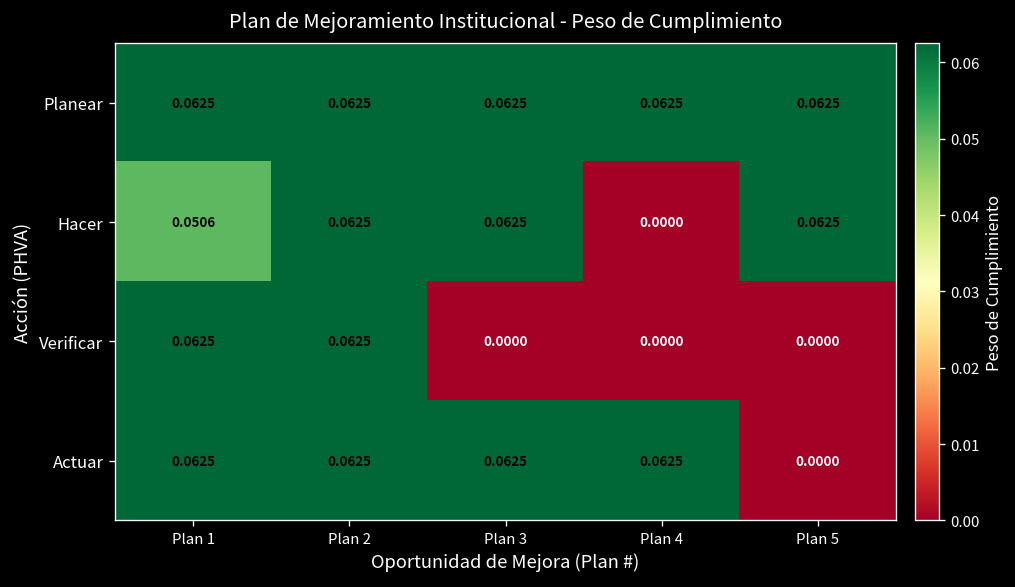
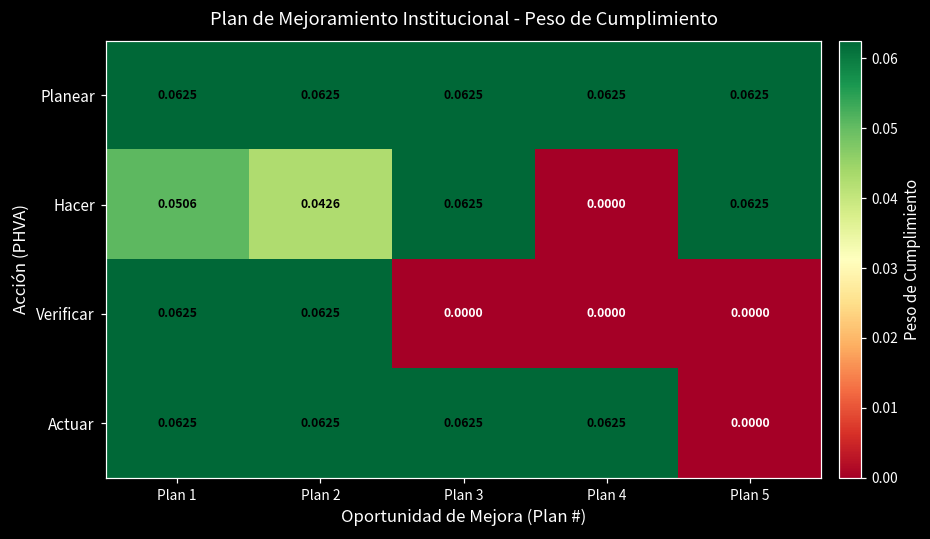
  {
    "Planear": {
      "Plan 1": 0.0625,
      "Plan 2": 0.0625,
      "Plan 3": 0.0625,
      "Plan 4": 0.0625,
      "Plan 5": 0.0625
    },
    "Hacer": {
      "Plan 1": 0.0506,
-     "Plan 2": 0.0625,
+     "Plan 2": 0.0426,
      "Plan 3": 0.0625,
      "Plan 4": 0.0000,
      "Plan 5": 0.0625
    },
    "Verificar": {
      "Plan 1": 0.0625,
      "Plan 2": 0.0625,
      "Plan 3": 0.0000,
      "Plan 4": 0.0000,
      "Plan 5": 0.0000
    },
    "Actuar": {
      "Plan 1": 0.0625,
      "Plan 2": 0.0625,
      "Plan 3": 0.0625,
      "Plan 4": 0.0625,
      "Plan 5": 0.0000
    }
  }
